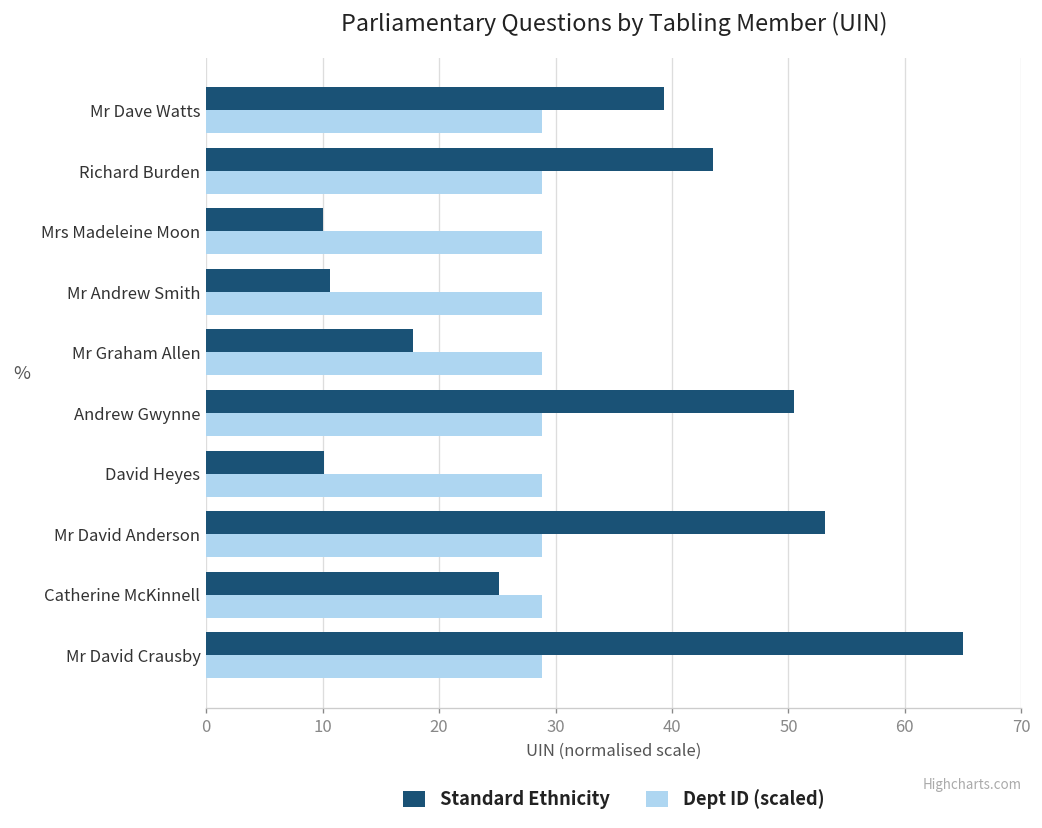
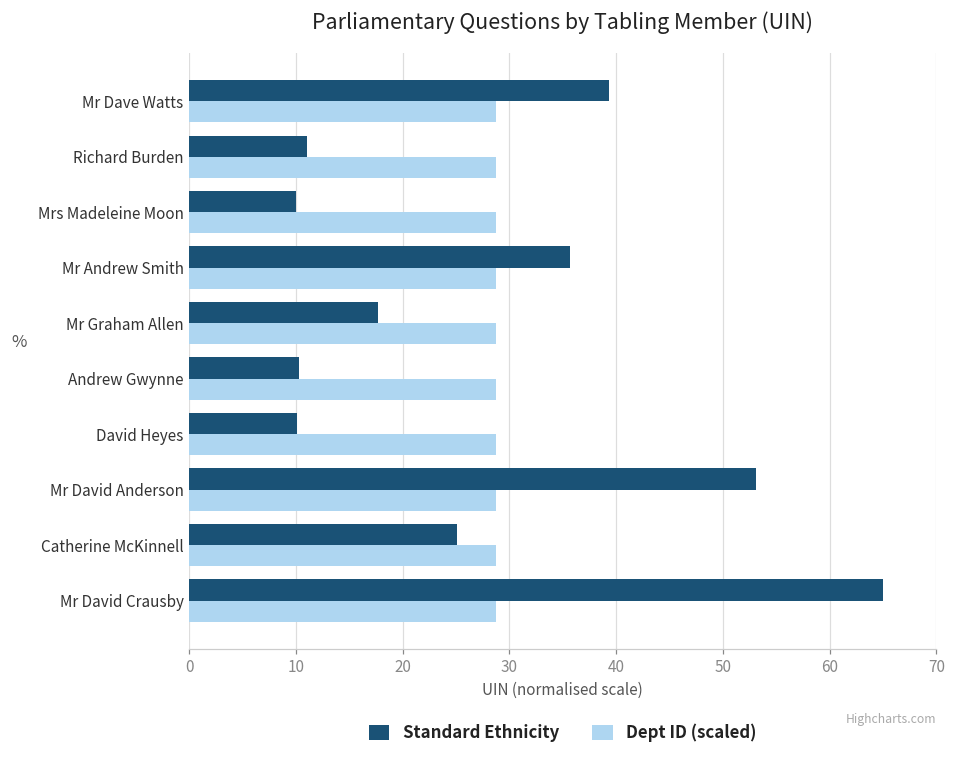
  {
    "Standard Ethnicity": {
      "Mr Dave Watts": 39,
-     "Richard Burden": 44,
+     "Richard Burden": 11,
      "Mrs Madeleine Moon": 10,
-     "Mr Andrew Smith": 11,
+     "Mr Andrew Smith": 36,
      "Mr Graham Allen": 18,
-     "Andrew Gwynne": 50,
+     "Andrew Gwynne": 10,
      "David Heyes": 10,
      "Mr David Anderson": 53,
      "Catherine McKinnell": 25,
      "Mr David Crausby": 65
    },
    "Dept ID (scaled)": {
      "Mr Dave Watts": 29,
      "Richard Burden": 29,
      "Mrs Madeleine Moon": 29,
      "Mr Andrew Smith": 29,
      "Mr Graham Allen": 29,
      "Andrew Gwynne": 29,
      "David Heyes": 29,
      "Mr David Anderson": 29,
      "Catherine McKinnell": 29,
      "Mr David Crausby": 29
    }
  }
